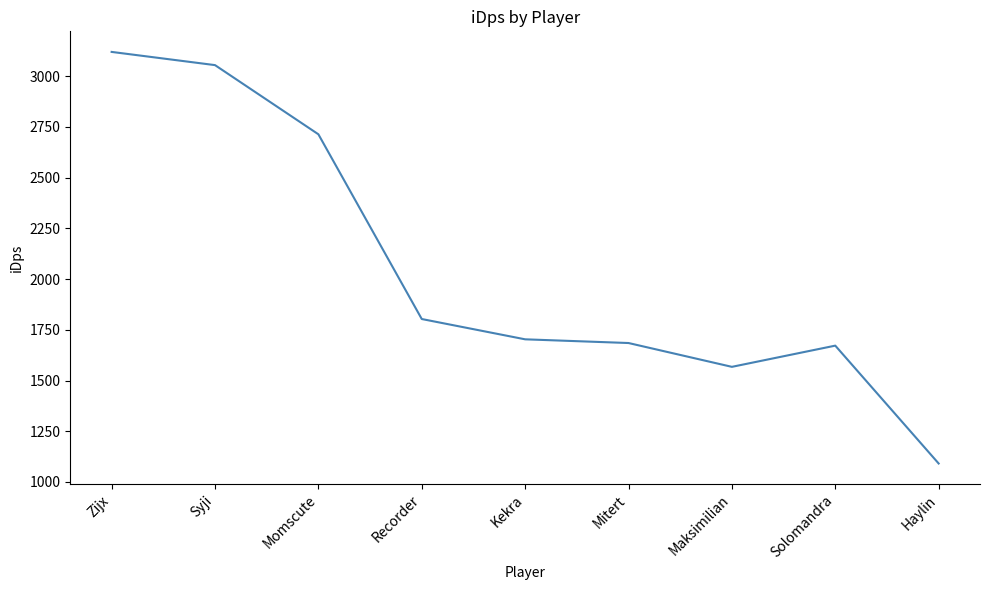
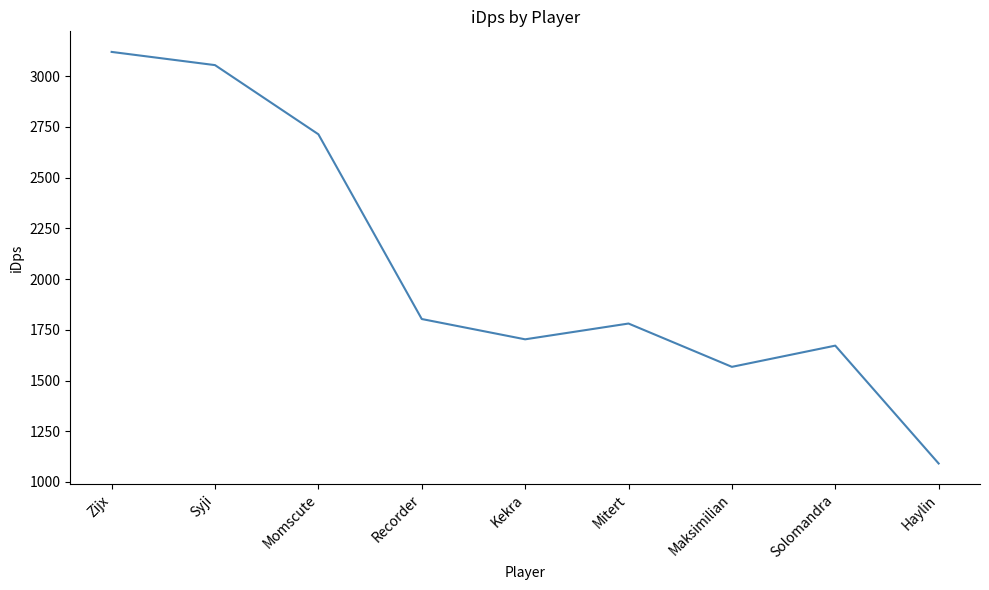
  {
    "Zijx": 3120,
    "Syji": 3050,
    "Momscute": 2710,
    "Recorder": 1800,
    "Kekra": 1700,
-   "Mitert": 1680,
+   "Mitert": 1780,
    "Maksimilian": 1570,
    "Solomandra": 1670,
    "Haylin": 1090
  }
